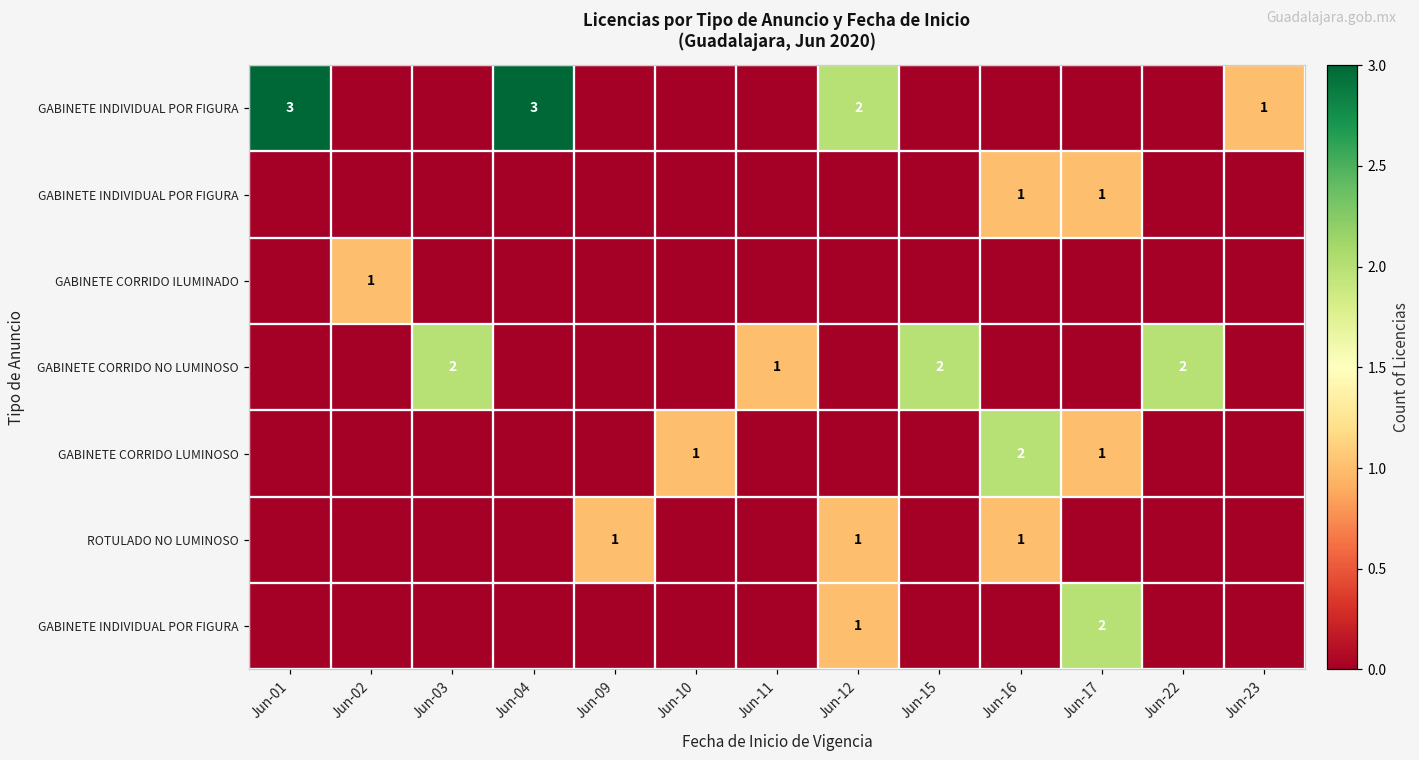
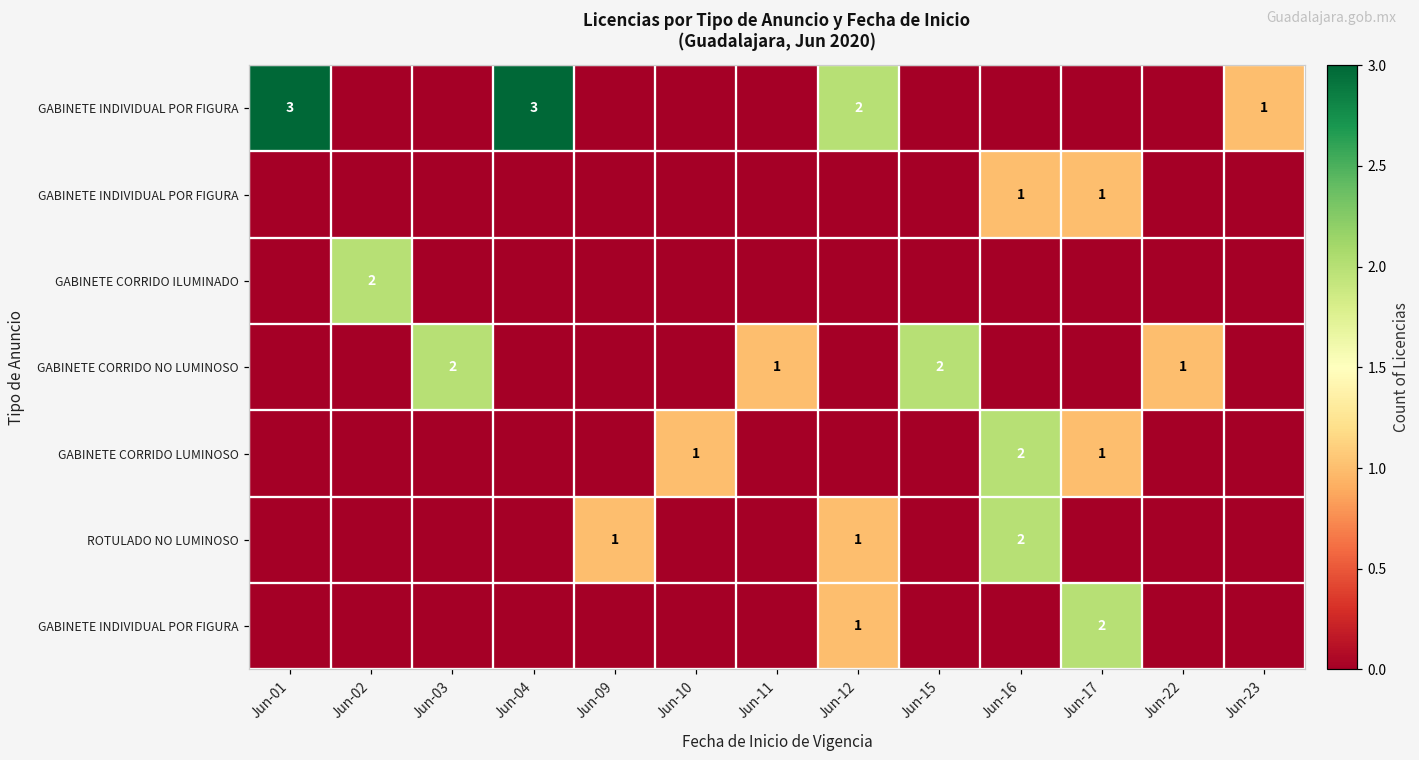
  {
    "GABINETE CORRIDO ILUMINADO": {
-     "Jun-02": 1
+     "Jun-02": 2
    },
    "GABINETE CORRIDO NO LUMINOSO": {
      "Jun-03": 2,
      "Jun-11": 1,
      "Jun-15": 2,
-     "Jun-22": 2
+     "Jun-22": 1
    },
    "GABINETE CORRIDO LUMINOSO": {
      "Jun-10": 1,
      "Jun-16": 2,
      "Jun-17": 1
    },
    "ROTULADO NO LUMINOSO": {
      "Jun-09": 1,
      "Jun-12": 1,
-     "Jun-16": 1
+     "Jun-16": 2
    }
  }
